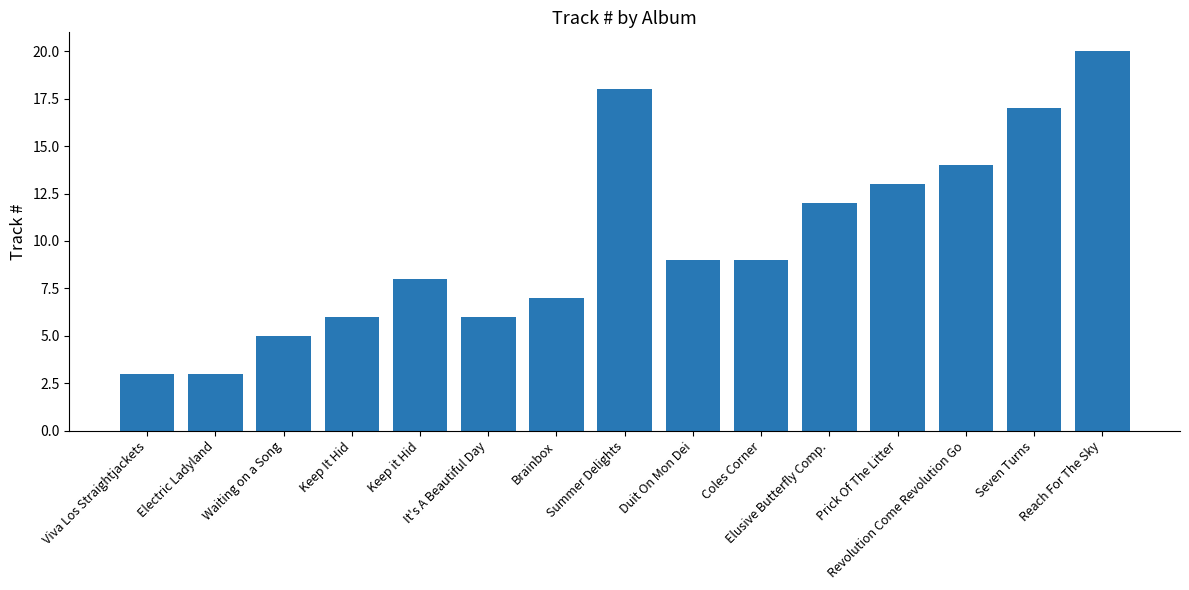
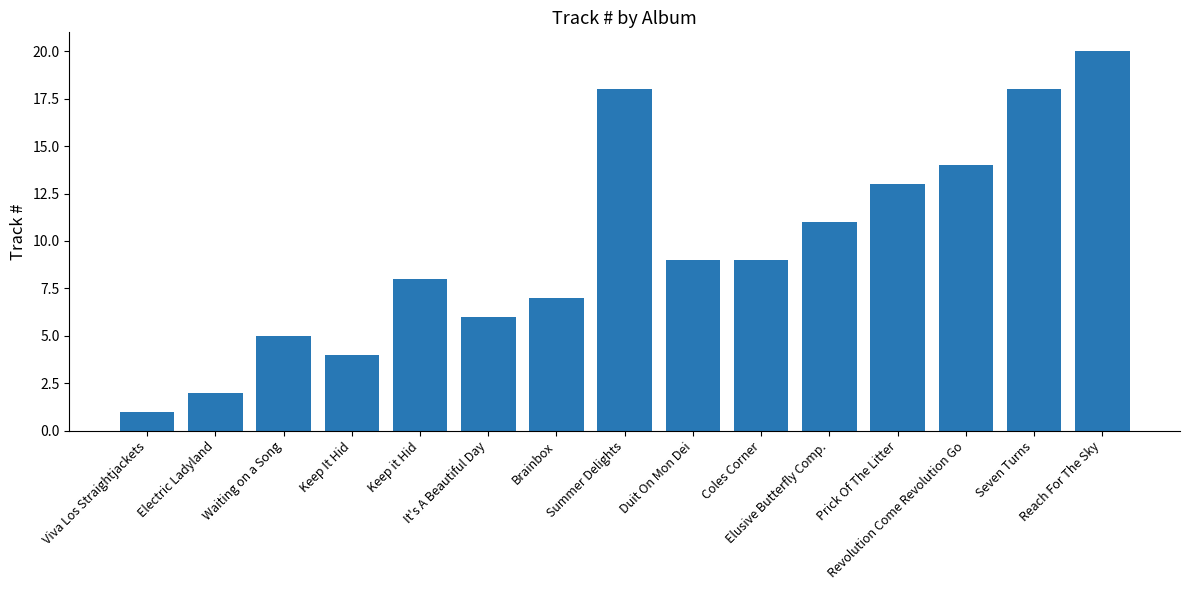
  {
-   "Viva Los Straightjackets": 3,
-   "Electric Ladyland": 3,
+   "Viva Los Straightjackets": 1,
+   "Electric Ladyland": 2,
    "Waiting on a Song": 5,
-   "Keep It Hid": 6,
+   "Keep It Hid": 4,
    "Keep it Hid": 8,
    "It's A Beautiful Day": 6,
    "Brainbox": 7,
    "Summer Delights": 18,
    "Duit On Mon Dei": 9,
    "Coles Corner": 9,
-   "Elusive Butterfly Comp.": 12,
+   "Elusive Butterfly Comp.": 11,
    "Prick Of The Litter": 13,
    "Revolution Come Revolution Go": 14,
-   "Seven Turns": 17,
+   "Seven Turns": 18,
    "Reach For The Sky": 20
  }
